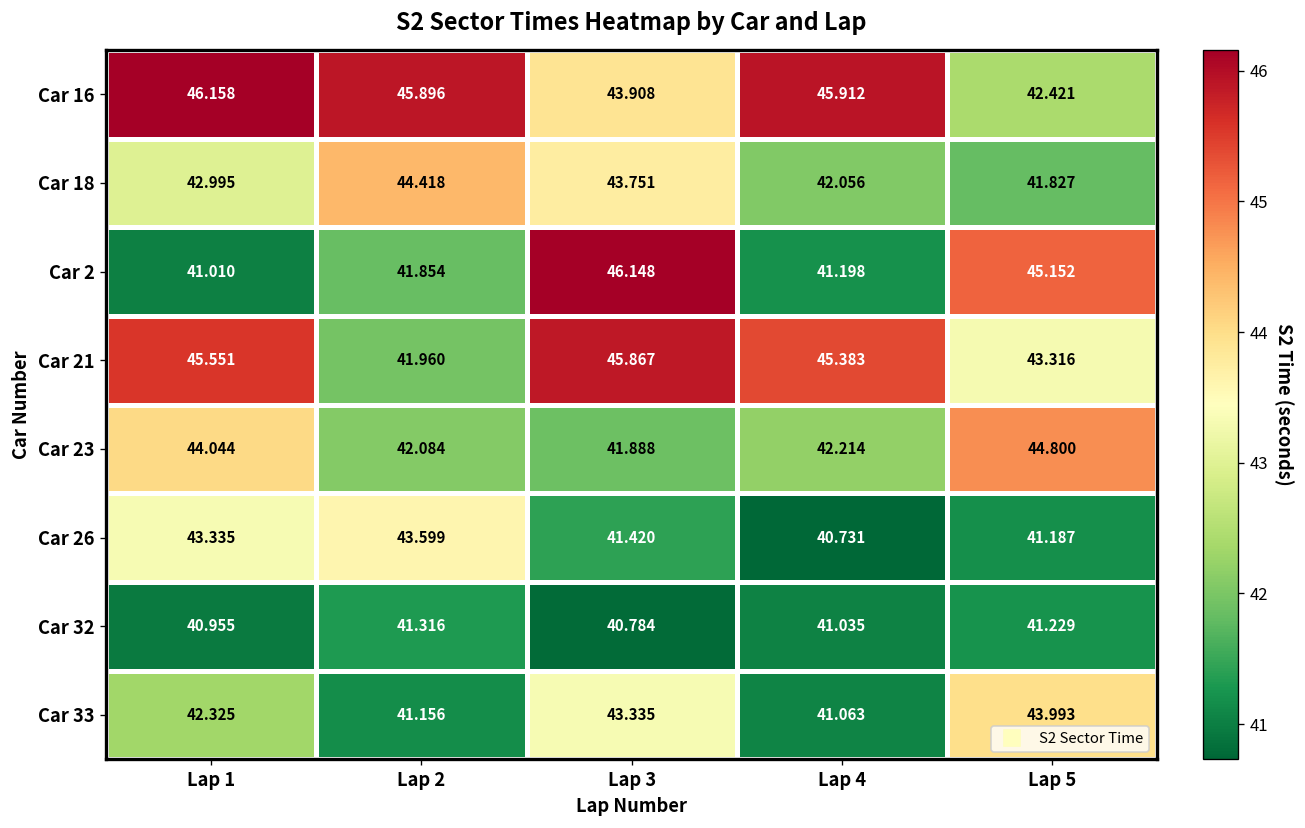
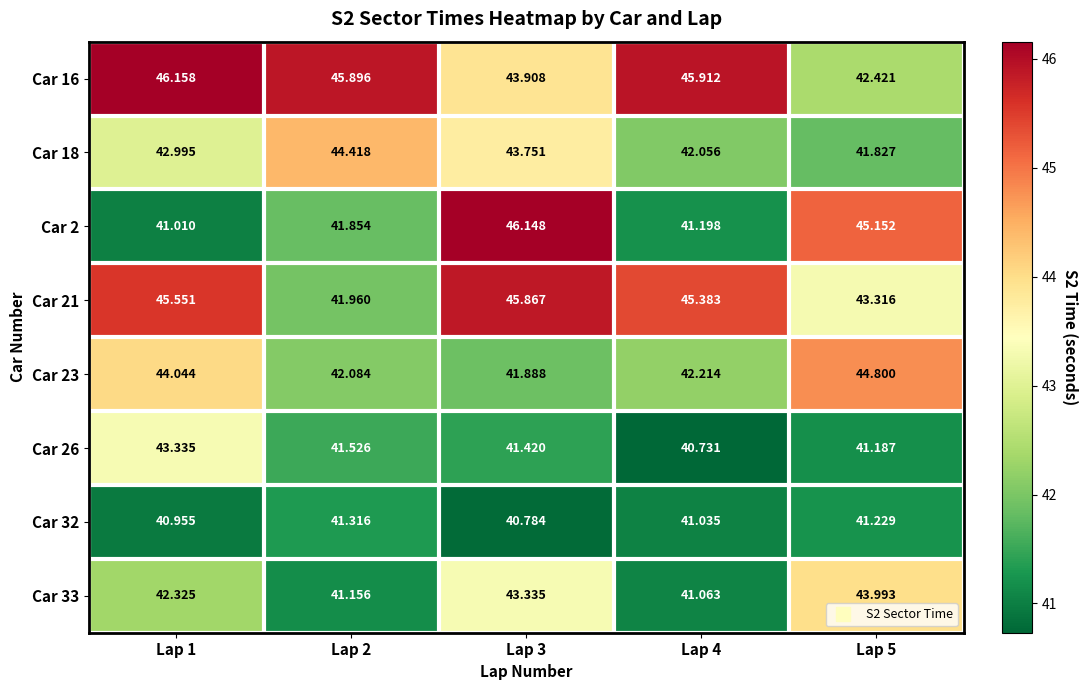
  {
    "Car 16": {
      "Lap 1": 46.158,
      "Lap 2": 45.896,
      "Lap 3": 43.908,
      "Lap 4": 45.912,
      "Lap 5": 42.421
    },
    "Car 18": {
      "Lap 1": 42.995,
      "Lap 2": 44.418,
      "Lap 3": 43.751,
      "Lap 4": 42.056,
      "Lap 5": 41.827
    },
    "Car 2": {
      "Lap 1": 41.010,
      "Lap 2": 41.854,
      "Lap 3": 46.148,
      "Lap 4": 41.198,
      "Lap 5": 45.152
    },
    "Car 21": {
      "Lap 1": 45.551,
      "Lap 2": 41.960,
      "Lap 3": 45.867,
      "Lap 4": 45.383,
      "Lap 5": 43.316
    },
    "Car 23": {
      "Lap 1": 44.044,
      "Lap 2": 42.084,
      "Lap 3": 41.888,
      "Lap 4": 42.214,
      "Lap 5": 44.800
    },
    "Car 26": {
      "Lap 1": 43.335,
-     "Lap 2": 43.599,
+     "Lap 2": 41.526,
      "Lap 3": 41.420,
      "Lap 4": 40.731,
      "Lap 5": 41.187
    },
    "Car 32": {
      "Lap 1": 40.955,
      "Lap 2": 41.316,
      "Lap 3": 40.784,
      "Lap 4": 41.035,
      "Lap 5": 41.229
    },
    "Car 33": {
      "Lap 1": 42.325,
      "Lap 2": 41.156,
      "Lap 3": 43.335,
      "Lap 4": 41.063,
      "Lap 5": 43.993
    }
  }
